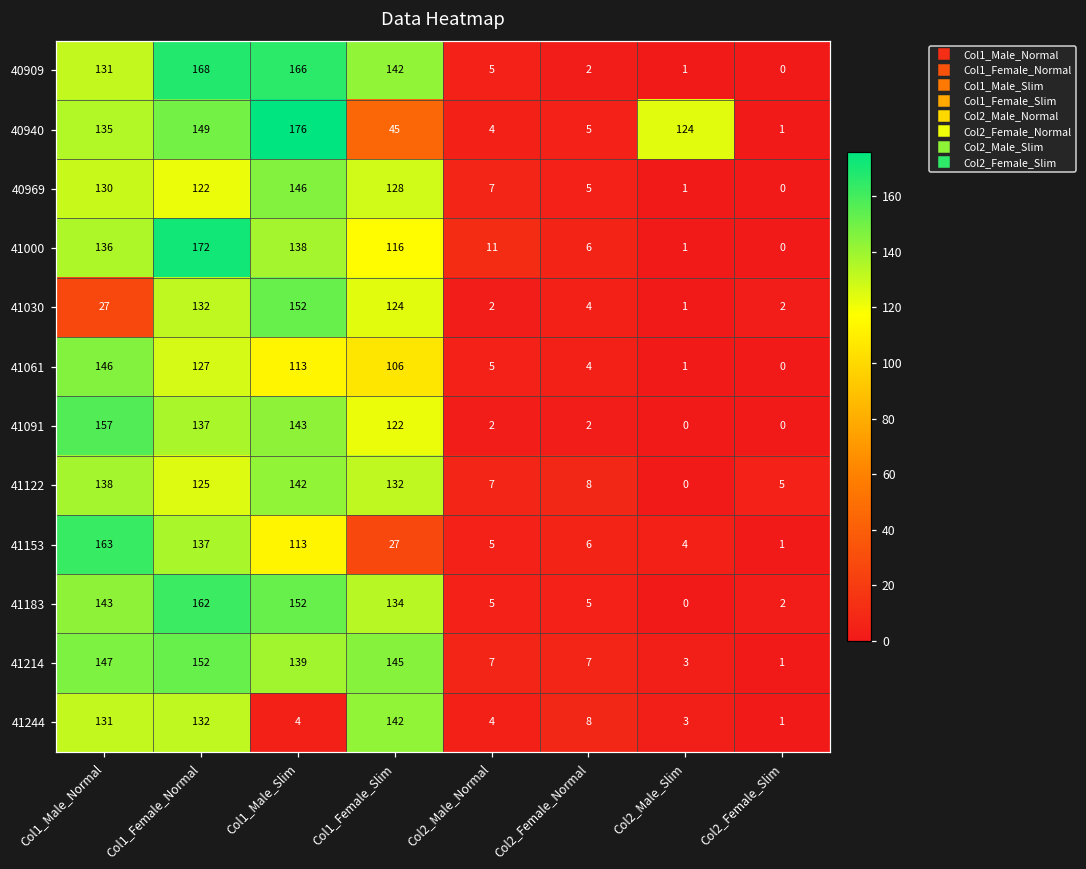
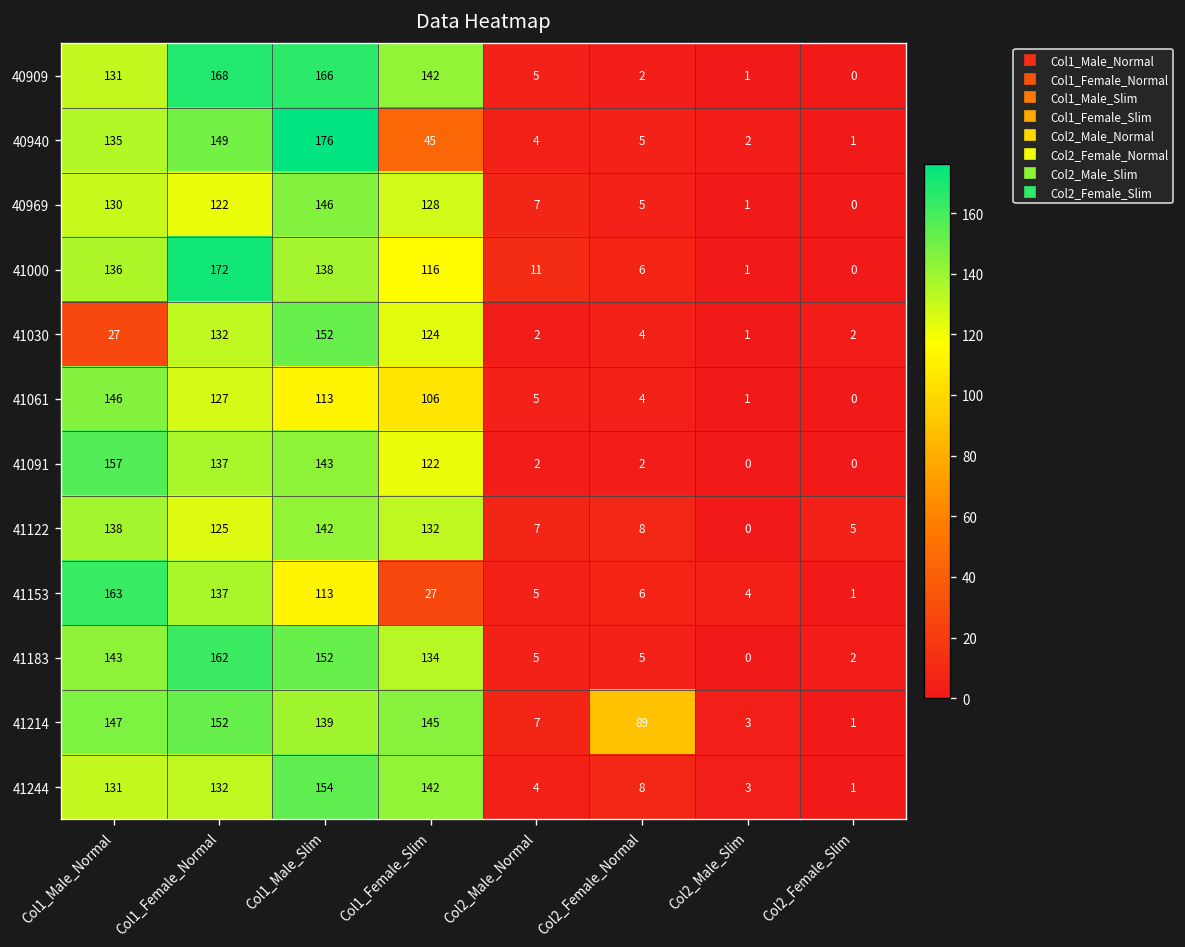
  {
    "40909": {
      "Col1_Male_Normal": 131,
      "Col1_Female_Normal": 168,
      "Col1_Male_Slim": 166,
      "Col1_Female_Slim": 142,
      "Col2_Male_Normal": 5,
      "Col2_Female_Normal": 2,
      "Col2_Male_Slim": 1,
      "Col2_Female_Slim": 0
    },
    "40940": {
      "Col1_Male_Normal": 135,
      "Col1_Female_Normal": 149,
      "Col1_Male_Slim": 176,
      "Col1_Female_Slim": 45,
      "Col2_Male_Normal": 4,
      "Col2_Female_Normal": 5,
-     "Col2_Male_Slim": 124,
+     "Col2_Male_Slim": 2,
      "Col2_Female_Slim": 1
    },
    "40969": {
      "Col1_Male_Normal": 130,
      "Col1_Female_Normal": 122,
      "Col1_Male_Slim": 146,
      "Col1_Female_Slim": 128,
      "Col2_Male_Normal": 7,
      "Col2_Female_Normal": 5,
      "Col2_Male_Slim": 1,
      "Col2_Female_Slim": 0
    },
    "41000": {
      "Col1_Male_Normal": 136,
      "Col1_Female_Normal": 172,
      "Col1_Male_Slim": 138,
      "Col1_Female_Slim": 116,
      "Col2_Male_Normal": 11,
      "Col2_Female_Normal": 6,
      "Col2_Male_Slim": 1,
      "Col2_Female_Slim": 0
    },
    "41030": {
      "Col1_Male_Normal": 27,
      "Col1_Female_Normal": 132,
      "Col1_Male_Slim": 152,
      "Col1_Female_Slim": 124,
      "Col2_Male_Normal": 2,
      "Col2_Female_Normal": 4,
      "Col2_Male_Slim": 1,
      "Col2_Female_Slim": 2
    },
    "41061": {
      "Col1_Male_Normal": 146,
      "Col1_Female_Normal": 127,
      "Col1_Male_Slim": 113,
      "Col1_Female_Slim": 106,
      "Col2_Male_Normal": 5,
      "Col2_Female_Normal": 4,
      "Col2_Male_Slim": 1,
      "Col2_Female_Slim": 0
    },
    "41091": {
      "Col1_Male_Normal": 157,
      "Col1_Female_Normal": 137,
      "Col1_Male_Slim": 143,
      "Col1_Female_Slim": 122,
      "Col2_Male_Normal": 2,
      "Col2_Female_Normal": 2,
      "Col2_Male_Slim": 0,
      "Col2_Female_Slim": 0
    },
    "41122": {
      "Col1_Male_Normal": 138,
      "Col1_Female_Normal": 125,
      "Col1_Male_Slim": 142,
      "Col1_Female_Slim": 132,
      "Col2_Male_Normal": 7,
      "Col2_Female_Normal": 8,
      "Col2_Male_Slim": 0,
      "Col2_Female_Slim": 5
    },
    "41153": {
      "Col1_Male_Normal": 163,
      "Col1_Female_Normal": 137,
      "Col1_Male_Slim": 113,
      "Col1_Female_Slim": 27,
      "Col2_Male_Normal": 5,
      "Col2_Female_Normal": 6,
      "Col2_Male_Slim": 4,
      "Col2_Female_Slim": 1
    },
    "41183": {
      "Col1_Male_Normal": 143,
      "Col1_Female_Normal": 162,
      "Col1_Male_Slim": 152,
      "Col1_Female_Slim": 134,
      "Col2_Male_Normal": 5,
      "Col2_Female_Normal": 5,
      "Col2_Male_Slim": 0,
      "Col2_Female_Slim": 2
    },
    "41214": {
      "Col1_Male_Normal": 147,
      "Col1_Female_Normal": 152,
      "Col1_Male_Slim": 139,
      "Col1_Female_Slim": 145,
      "Col2_Male_Normal": 7,
-     "Col2_Female_Normal": 7,
+     "Col2_Female_Normal": 89,
      "Col2_Male_Slim": 3,
      "Col2_Female_Slim": 1
    },
    "41244": {
      "Col1_Male_Normal": 131,
      "Col1_Female_Normal": 132,
-     "Col1_Male_Slim": 4,
+     "Col1_Male_Slim": 154,
      "Col1_Female_Slim": 142,
      "Col2_Male_Normal": 4,
      "Col2_Female_Normal": 8,
      "Col2_Male_Slim": 3,
      "Col2_Female_Slim": 1
    }
  }
